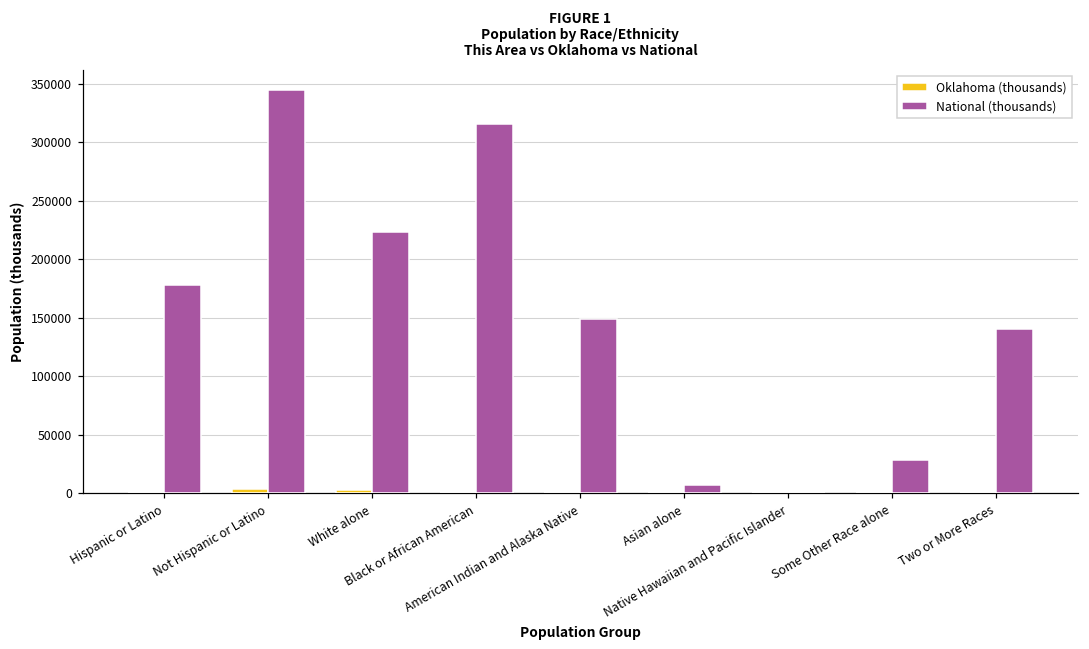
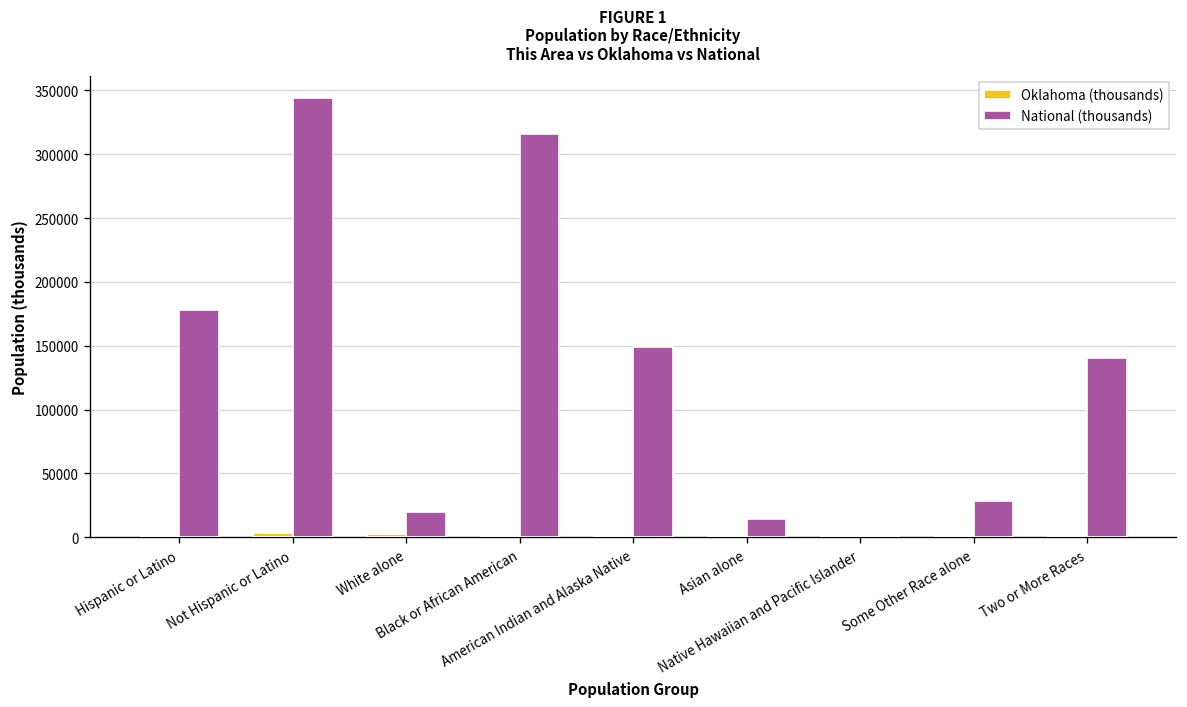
  {
    "Oklahoma (thousands)": {
      "Not Hispanic or Latino": 3000,
      "White alone": 3000
    },
    "National (thousands)": {
      "Hispanic or Latino": 178000,
      "Not Hispanic or Latino": 344000,
-     "White alone": 224000,
+     "White alone": 20000,
      "Black or African American": 316000,
      "American Indian and Alaska Native": 149000,
-     "Asian alone": 7000,
+     "Asian alone": 15000,
      "Some Other Race alone": 28000,
      "Two or More Races": 140000
    }
  }
